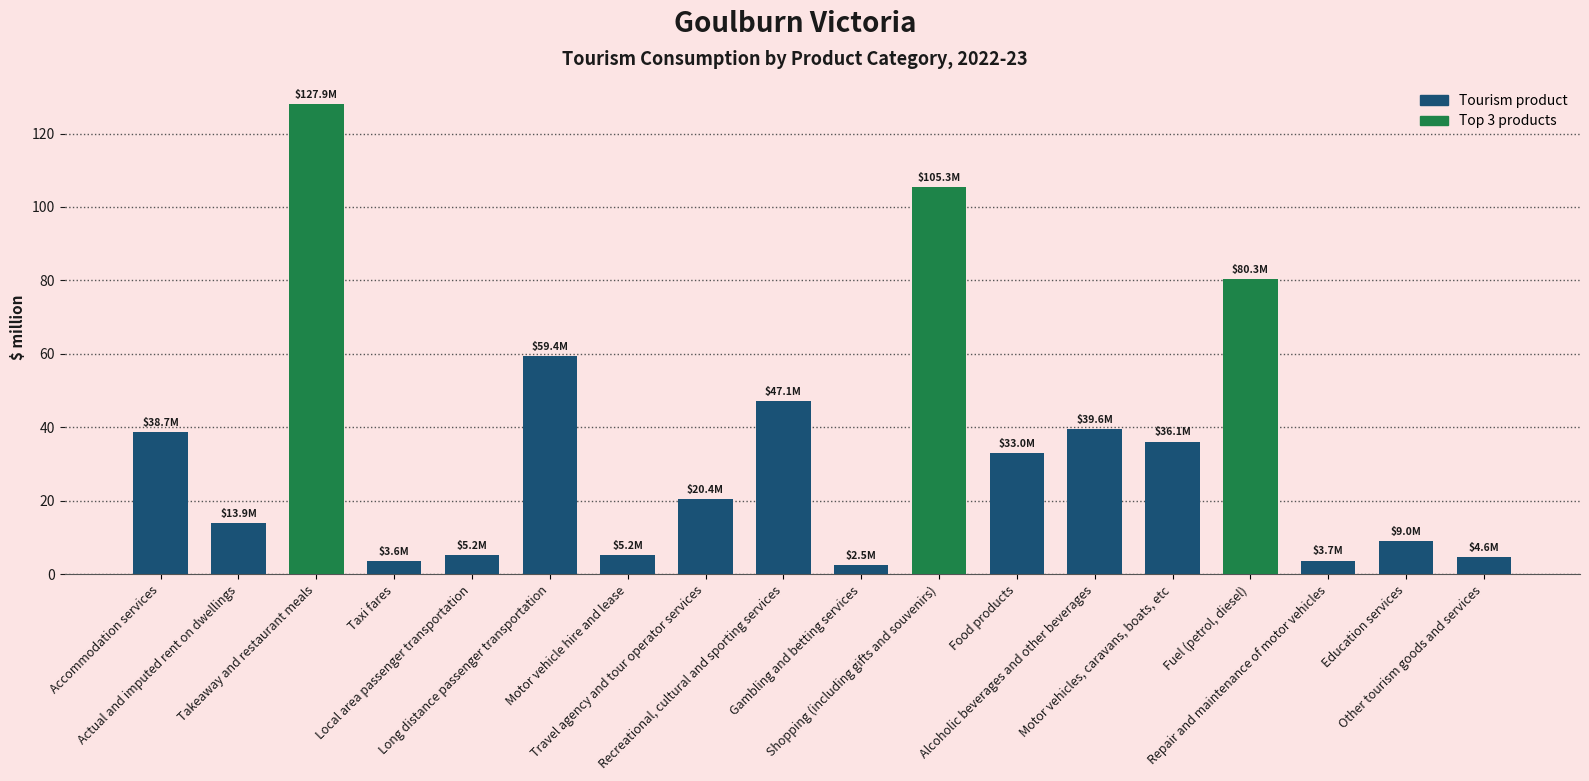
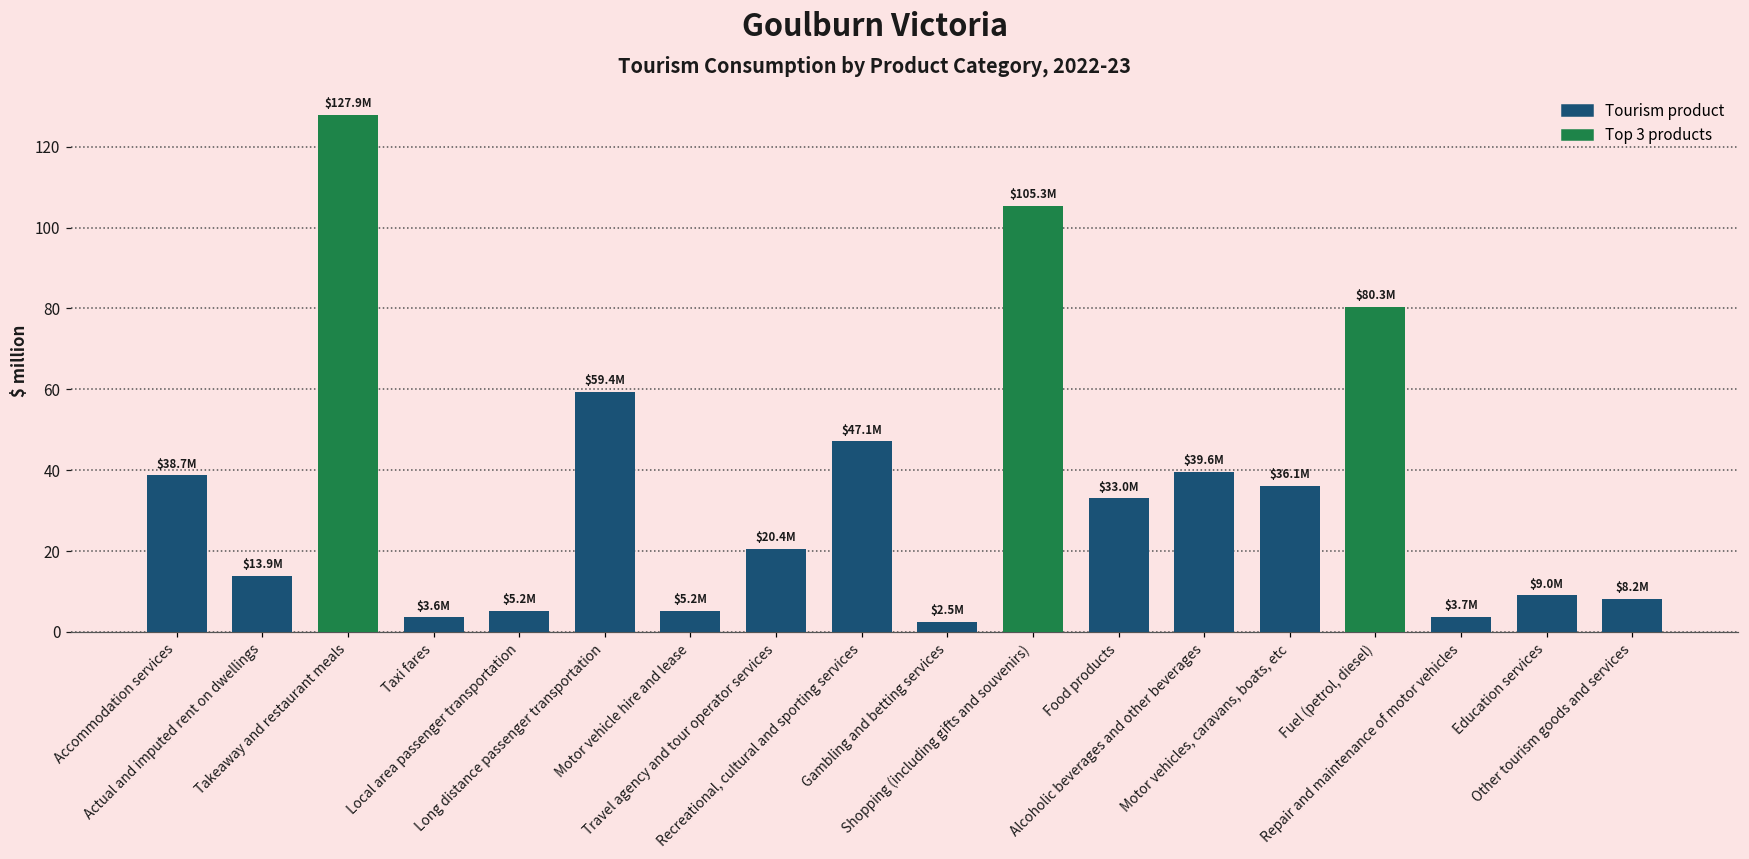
  {
    "Accommodation services": "$38.7M",
    "Actual and imputed rent on dwellings": "$13.9M",
    "Takeaway and restaurant meals": "$127.9M",
    "Taxi fares": "$3.6M",
    "Local area passenger transportation": "$5.2M",
    "Long distance passenger transportation": "$59.4M",
    "Motor vehicle hire and lease": "$5.2M",
    "Travel agency and tour operator services": "$20.4M",
    "Recreational, cultural and sporting services": "$47.1M",
    "Gambling and betting services": "$2.5M",
    "Shopping (including gifts and souvenirs)": "$105.3M",
    "Food products": "$33.0M",
    "Alcoholic beverages and other beverages": "$39.6M",
    "Motor vehicles, caravans, boats, etc": "$36.1M",
    "Fuel (petrol, diesel)": "$80.3M",
    "Repair and maintenance of motor vehicles": "$3.7M",
    "Education services": "$9.0M",
-   "Other tourism goods and services": "$4.6M"
+   "Other tourism goods and services": "$8.2M"
  }
